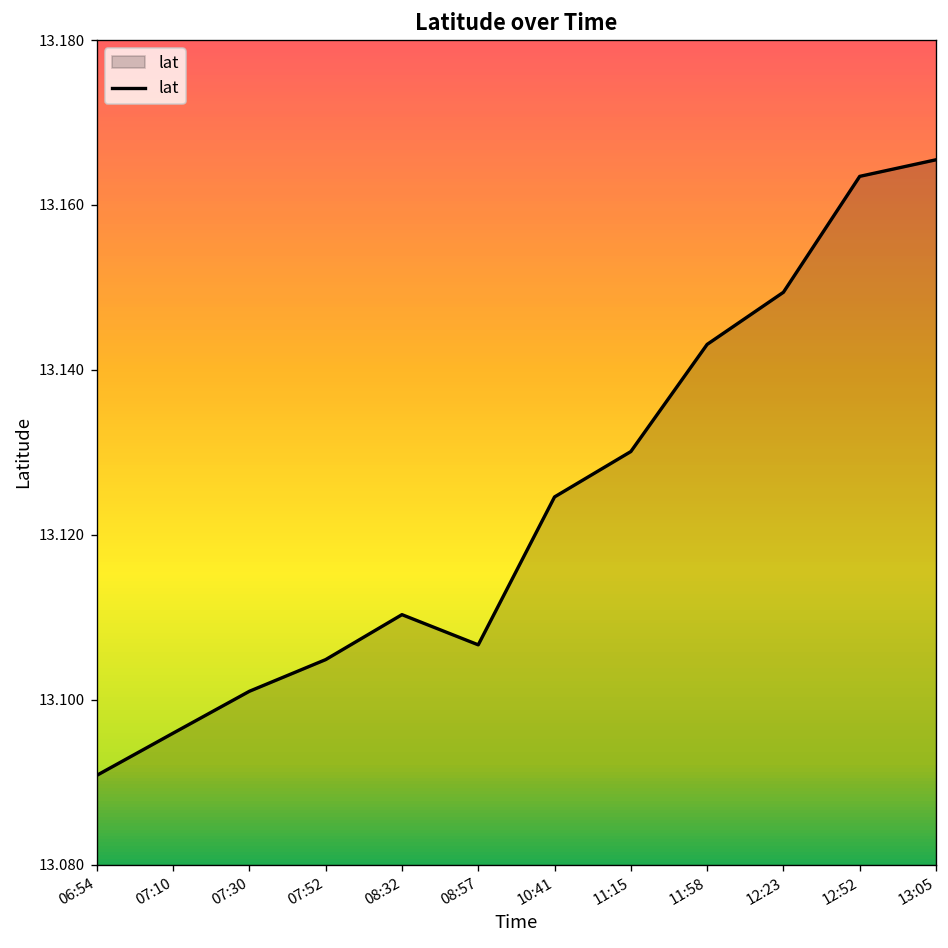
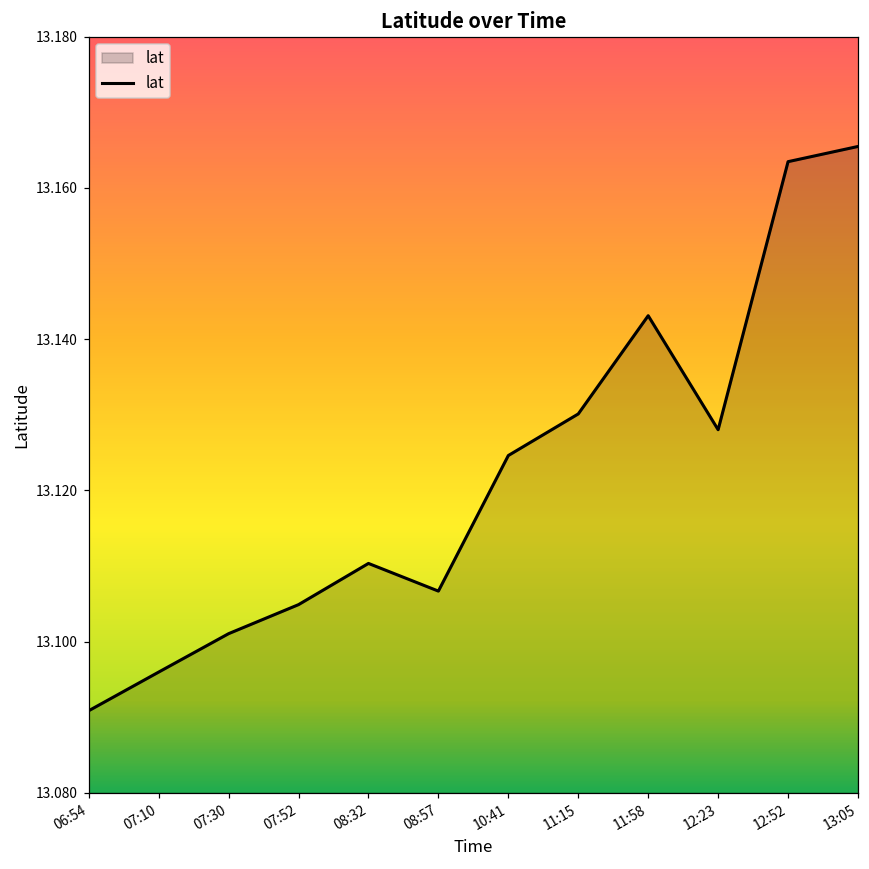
  {
    "06:54": 13.091,
    "07:10": 13.096,
    "07:30": 13.101,
    "07:52": 13.105,
    "08:32": 13.110,
    "08:57": 13.107,
    "10:41": 13.125,
    "11:15": 13.130,
    "11:58": 13.143,
-   "12:23": 13.149,
+   "12:23": 13.128,
    "12:52": 13.163,
    "13:05": 13.165
  }
